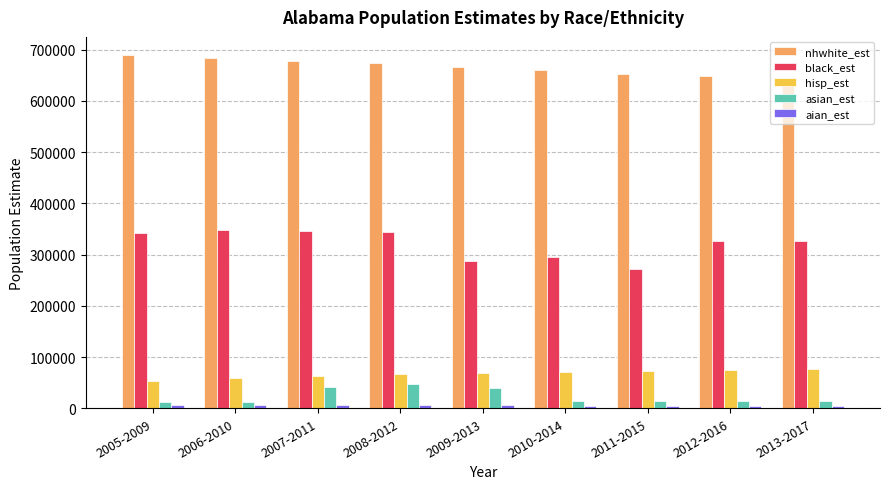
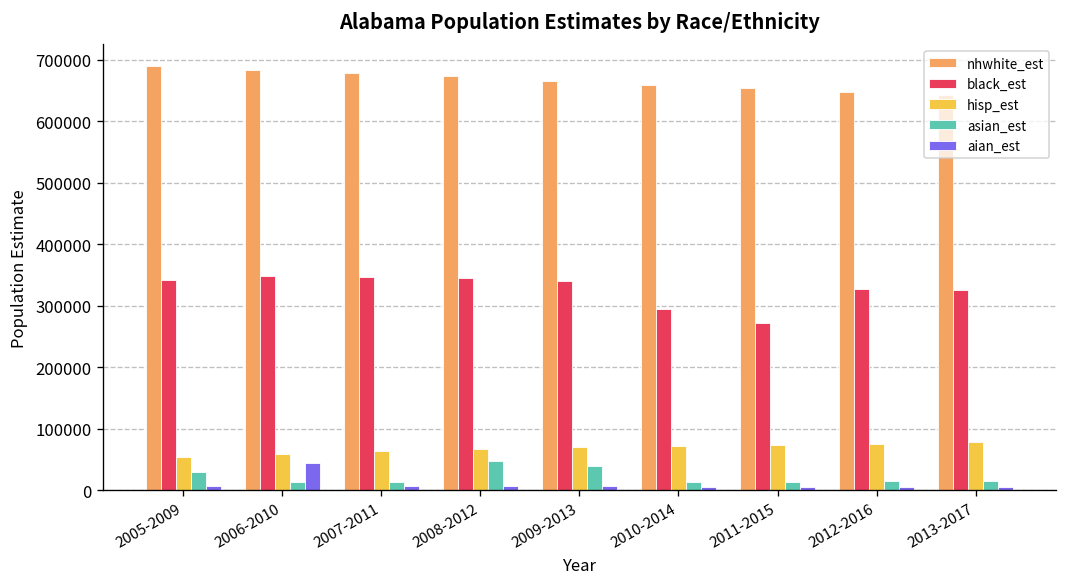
  {
    "black_est": {
      "2005-2009": 340000,
      "2006-2010": 350000,
      "2007-2011": 350000,
      "2008-2012": 340000,
-     "2009-2013": 290000,
+     "2009-2013": 340000,
      "2010-2014": 300000,
      "2011-2015": 270000,
      "2012-2016": 330000,
      "2013-2017": 330000
    },
    "asian_est": {
-     "2005-2009": 10000,
+     "2005-2009": 30000,
      "2006-2010": 10000,
-     "2007-2011": 40000,
+     "2007-2011": 10000,
      "2008-2012": 50000,
      "2009-2013": 40000,
      "2010-2014": 10000,
      "2011-2015": 10000,
      "2012-2016": 10000,
      "2013-2017": 10000
    },
    "aian_est": {
      "2005-2009": 10000,
-     "2006-2010": 10000,
+     "2006-2010": 40000,
      "2007-2011": 10000,
      "2008-2012": 10000,
      "2009-2013": 10000,
      "2010-2014": 10000,
      "2011-2015": 10000,
      "2012-2016": 10000,
      "2013-2017": 10000
    }
  }
